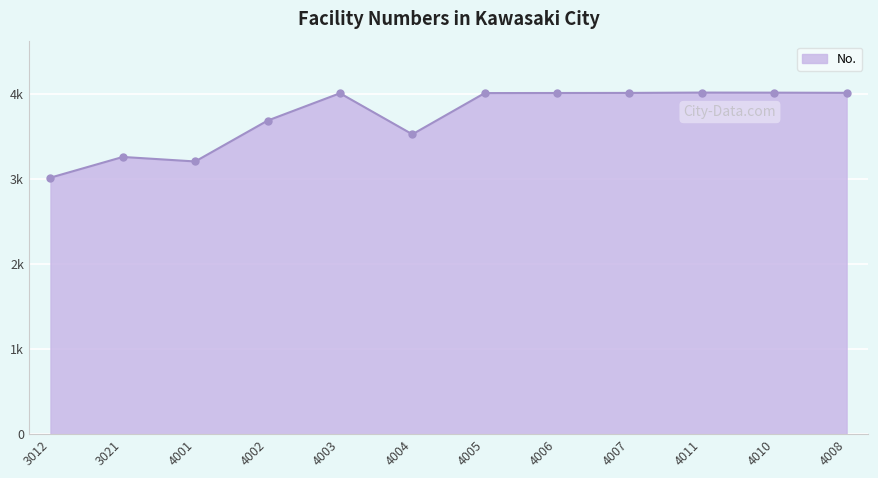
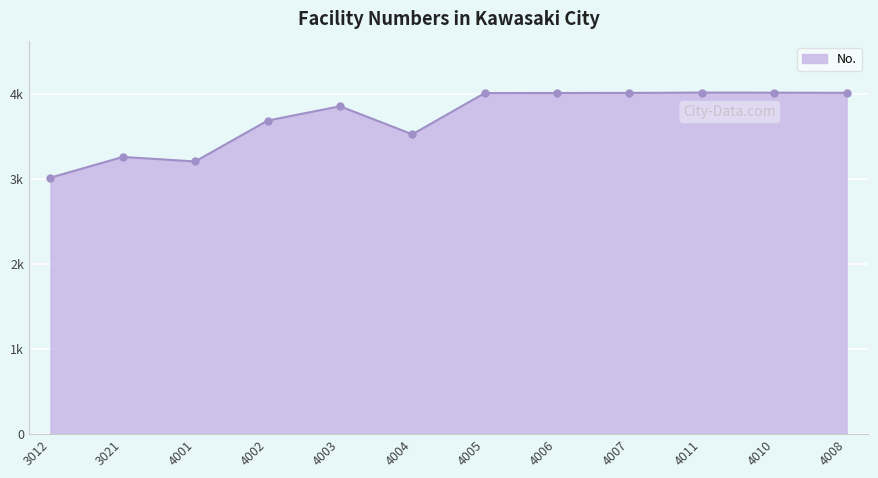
  {
    "3012": 3000,
    "3021": 3300,
    "4001": 3200,
    "4002": 3700,
-   "4003": 4000,
+   "4003": 3900,
    "4004": 3500,
    "4005": 4000,
    "4006": 4000,
    "4007": 4000,
    "4011": 4000,
    "4010": 4000,
    "4008": 4000
  }
